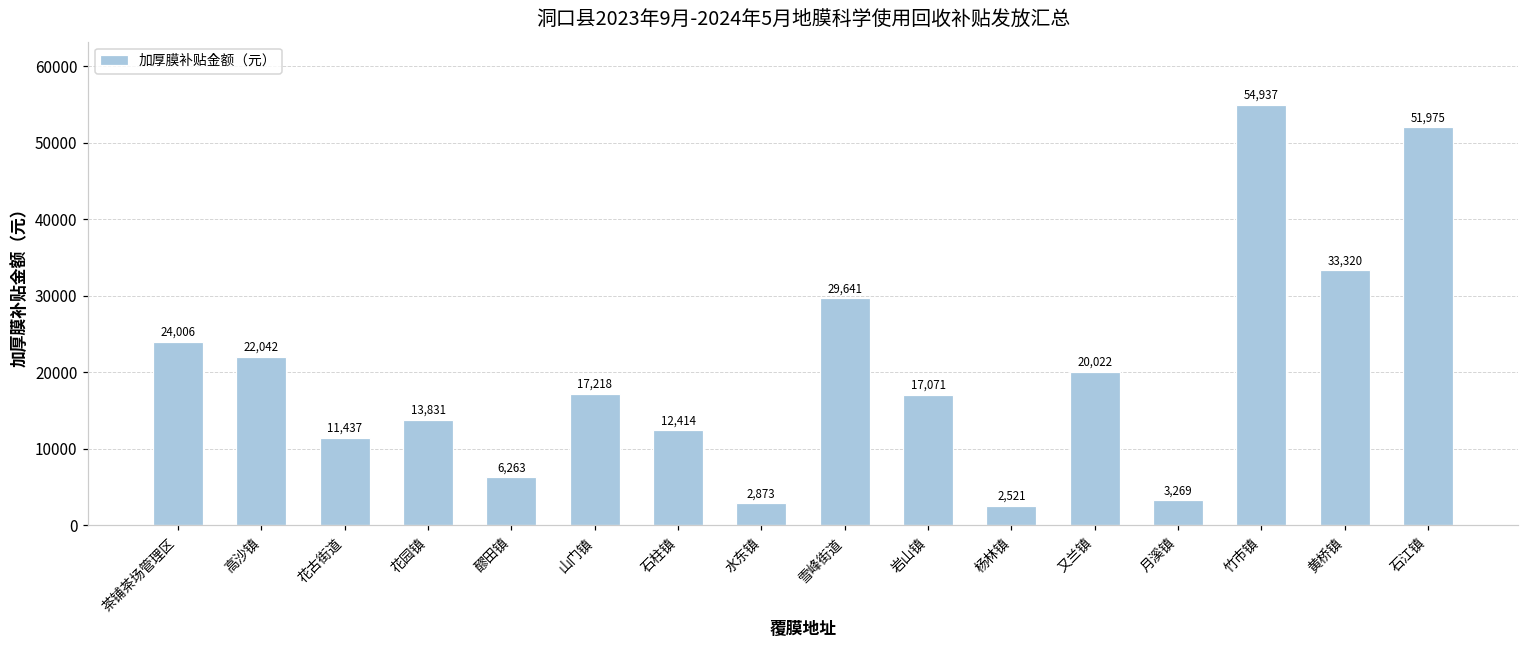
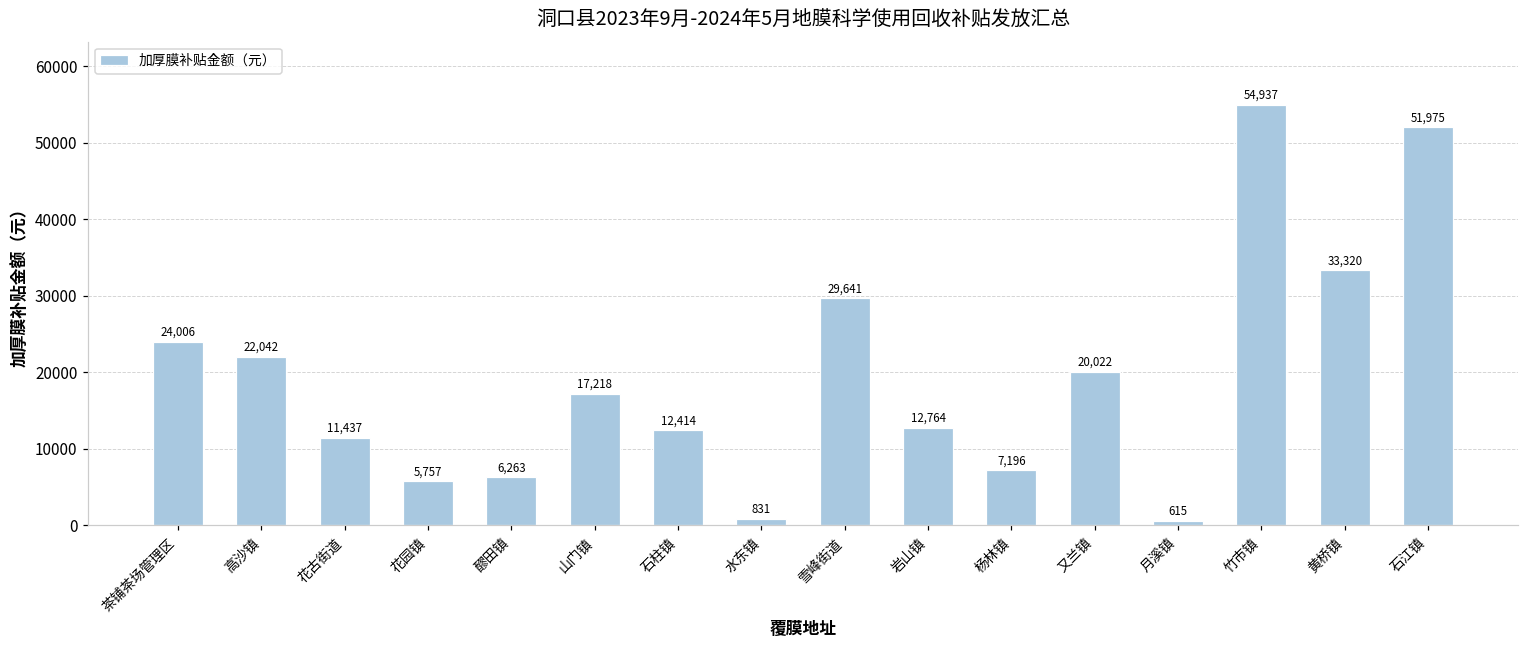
  {
    "茶铺茶场管理区": "24,006",
    "高沙镇": "22,042",
    "花古街道": "11,437",
-   "花园镇": "13,831",
+   "花园镇": "5,757",
    "醪田镇": "6,263",
    "山门镇": "17,218",
    "石柱镇": "12,414",
-   "水东镇": "2,873",
+   "水东镇": "831",
    "雪峰街道": "29,641",
-   "岩山镇": "17,071",
-   "杨林镇": "2,521",
+   "岩山镇": "12,764",
+   "杨林镇": "7,196",
    "又兰镇": "20,022",
-   "月溪镇": "3,269",
+   "月溪镇": "615",
    "竹市镇": "54,937",
    "黄桥镇": "33,320",
    "石江镇": "51,975"
  }
